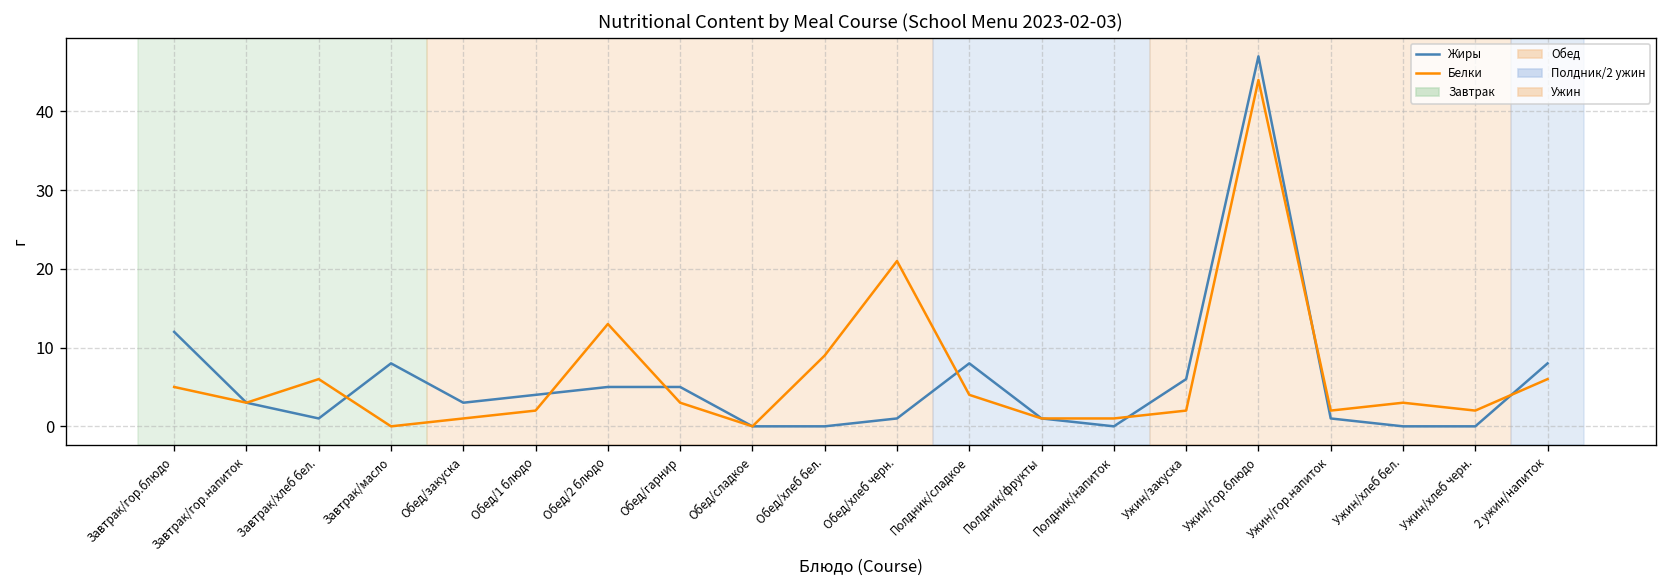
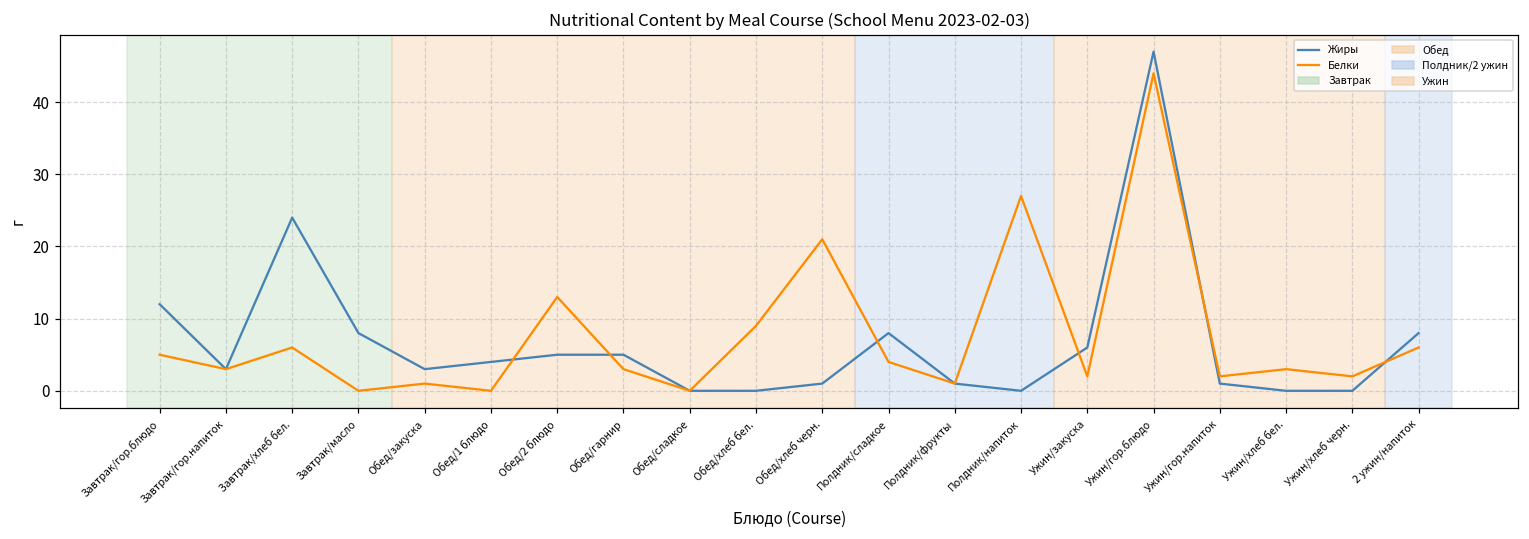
  {
    "Жиры": {
      "Завтрак/гор.блюдо": 12,
-     "Завтрак/хлеб бел.": 1,
+     "Завтрак/хлеб бел.": 24,
      "Завтрак/масло": 8,
      "Обед/закуска": 3,
      "Обед/1 блюдо": 4,
      "Обед/2 блюдо": 5,
      "Обед/гарнир": 5,
      "Обед/хлеб бел.": 0,
      "Обед/хлеб черн.": 1,
      "Полдник/сладкое": 8,
      "Полдник/напиток": 0,
      "Ужин/закуска": 6,
      "Ужин/гор.блюдо": 47,
      "Ужин/гор.напиток": 1,
      "Ужин/хлеб бел.": 0,
      "Ужин/хлеб черн.": 0,
      "2 ужин/напиток": 8
    },
    "Белки": {
      "Завтрак/гор.блюдо": 5,
      "Завтрак/хлеб бел.": 6,
      "Завтрак/масло": 0,
      "Обед/закуска": 1,
-     "Обед/1 блюдо": 2,
+     "Обед/1 блюдо": 0,
      "Обед/2 блюдо": 13,
      "Обед/гарнир": 3,
      "Обед/хлеб бел.": 9,
      "Обед/хлеб черн.": 21,
      "Полдник/сладкое": 4,
-     "Полдник/напиток": 1,
+     "Полдник/напиток": 27,
      "Ужин/закуска": 2,
      "Ужин/гор.блюдо": 44,
      "Ужин/гор.напиток": 2,
      "Ужин/хлеб бел.": 3,
      "Ужин/хлеб черн.": 2,
      "2 ужин/напиток": 6
    }
  }
